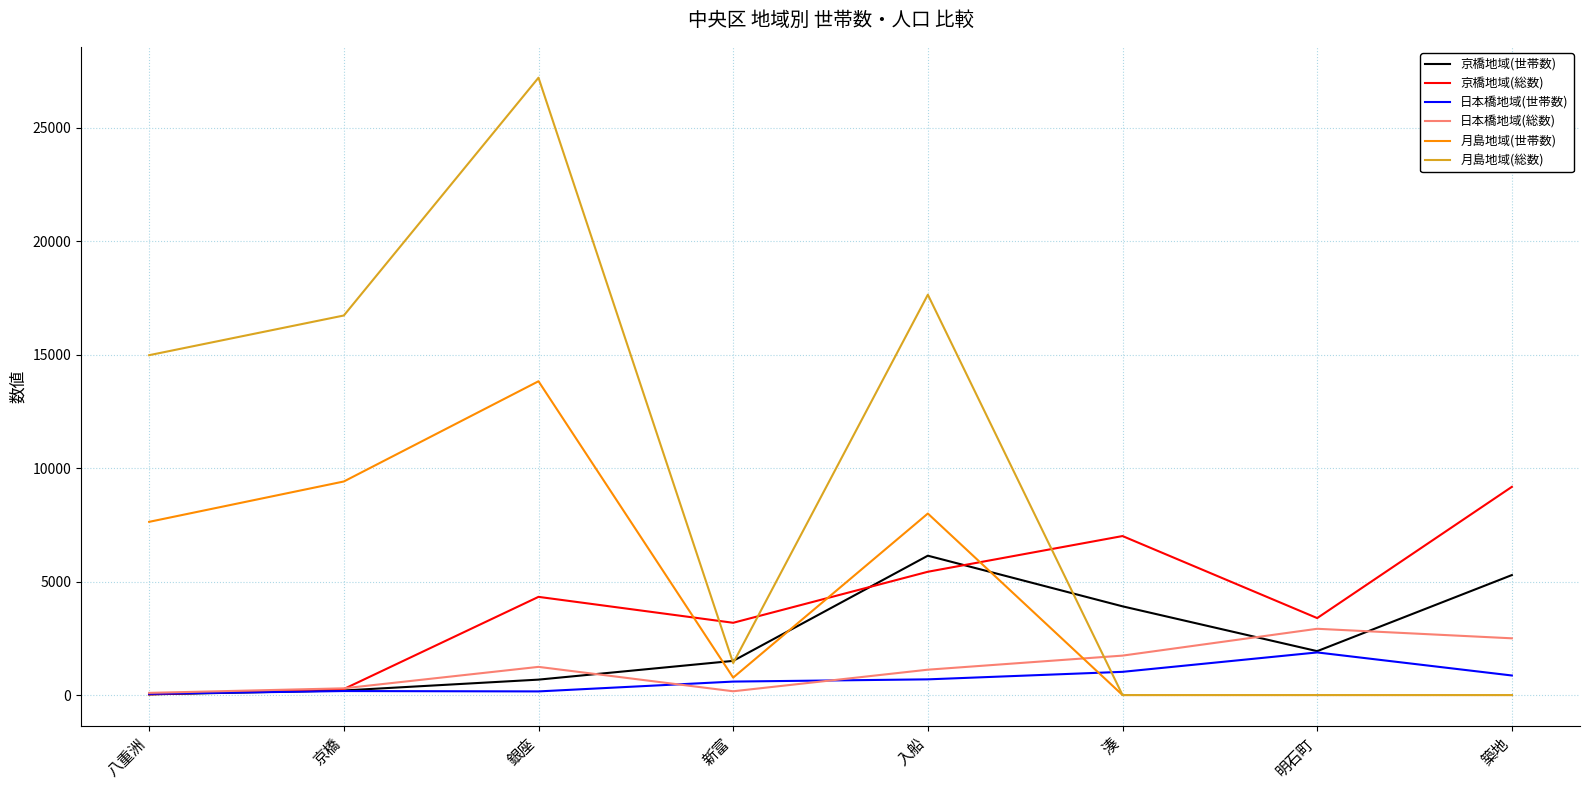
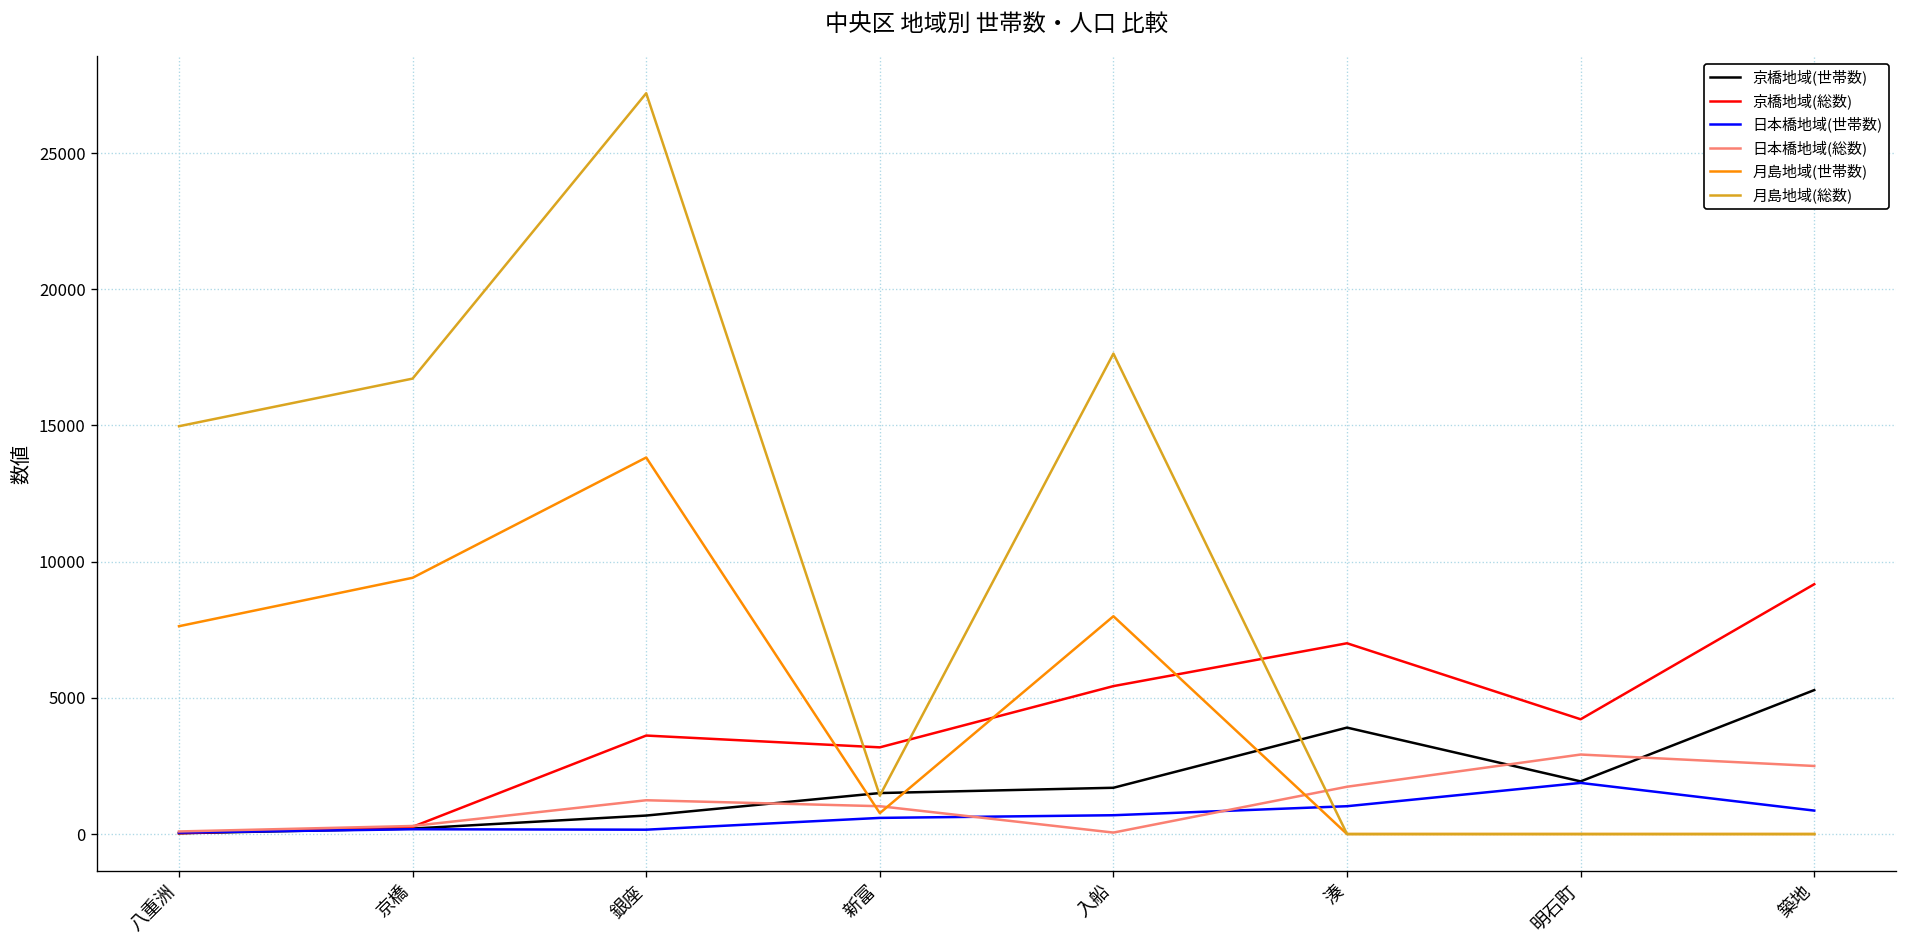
  {
    "京橋地域(世帯数)": {
      "銀座": 700,
-     "入船": 6100,
+     "入船": 1700,
      "湊": 3900,
      "築地": 5300
    },
    "京橋地域(総数)": {
-     "銀座": 4300,
+     "銀座": 3600,
      "新富": 3200,
      "入船": 5400,
      "湊": 7000,
-     "明石町": 3400,
+     "明石町": 4200,
      "築地": 9200
    },
    "日本橋地域(世帯数)": {
      "銀座": 200,
      "新富": 600,
      "入船": 700,
      "湊": 1000,
      "築地": 900
    },
    "日本橋地域(総数)": {
      "銀座": 1200,
-     "新富": 200,
-     "入船": 1100,
+     "新富": 1000,
+     "入船": 100,
      "湊": 1700,
      "明石町": 2900,
      "築地": 2500
    }
  }
